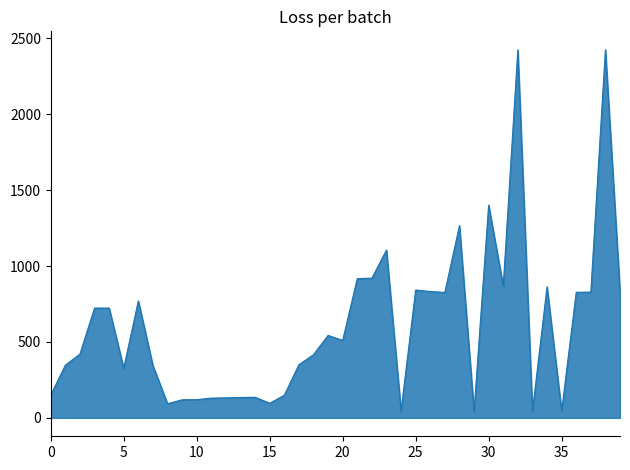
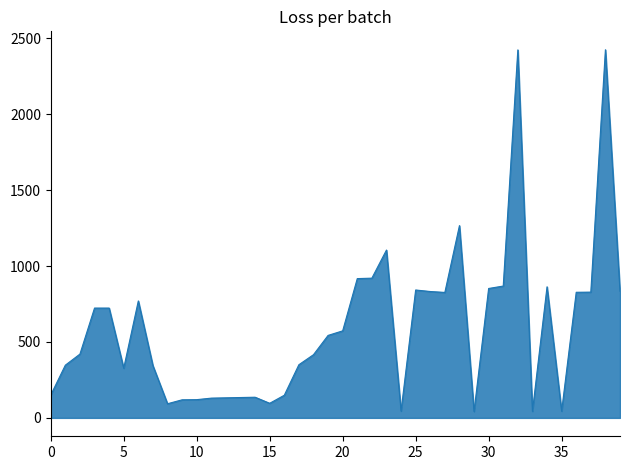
  {
    "0": 150,
    "5": 330,
    "10": 120,
    "15": 100,
-   "20": 510,
+   "20": 570,
    "25": 840,
-   "30": 1400,
+   "30": 850,
    "35": 40
  }
